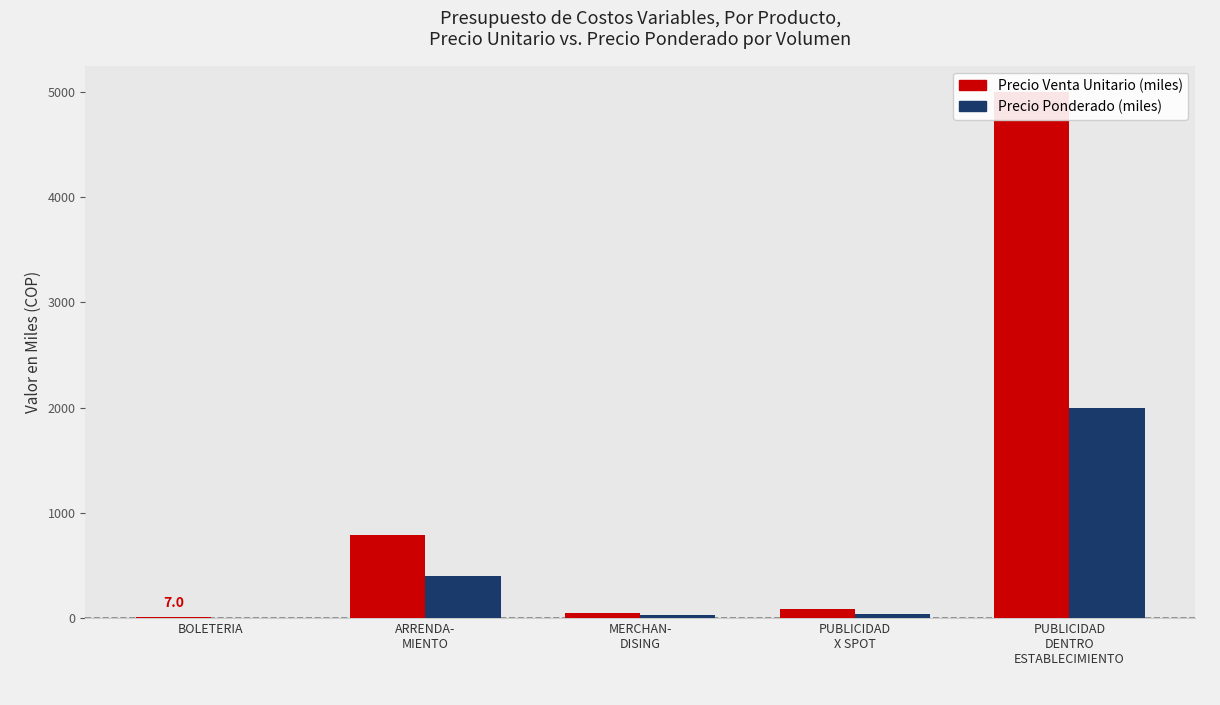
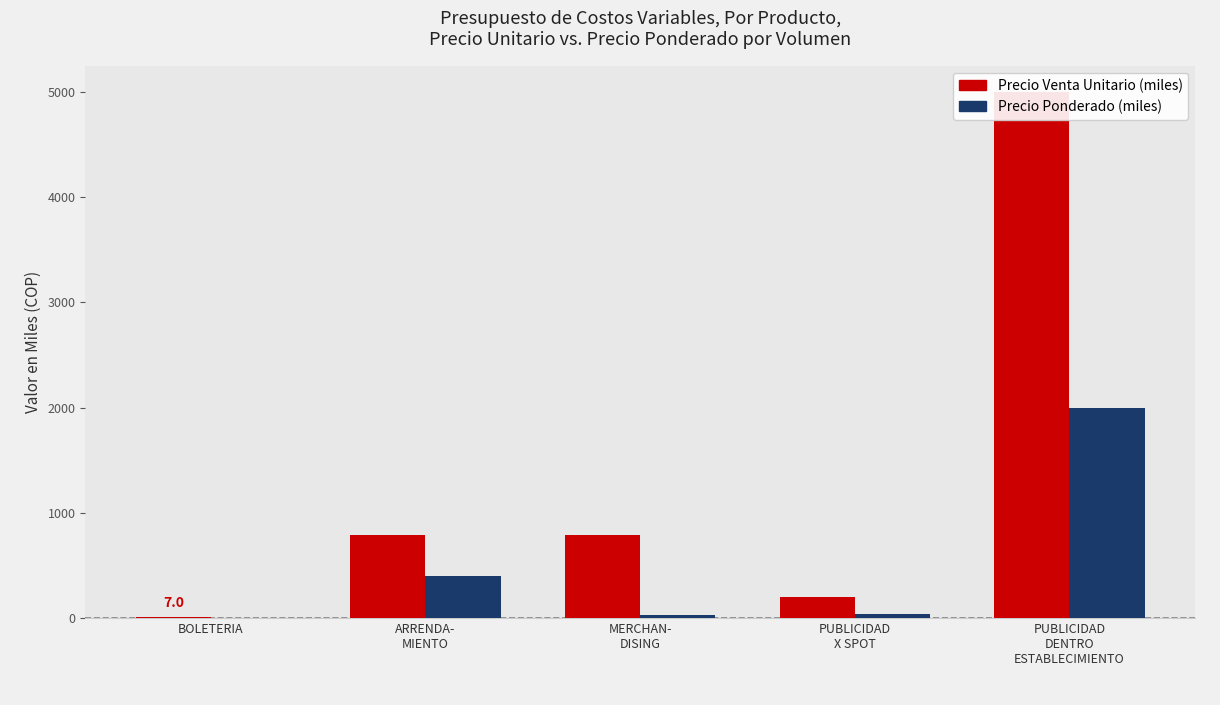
  {
    "Precio Venta Unitario (miles)": {
      "ARRENDA- MIENTO": 790,
-     "MERCHAN- DISING": 50,
-     "PUBLICIDAD X SPOT": 90
+     "MERCHAN- DISING": 790,
+     "PUBLICIDAD X SPOT": 200
    }
  }
